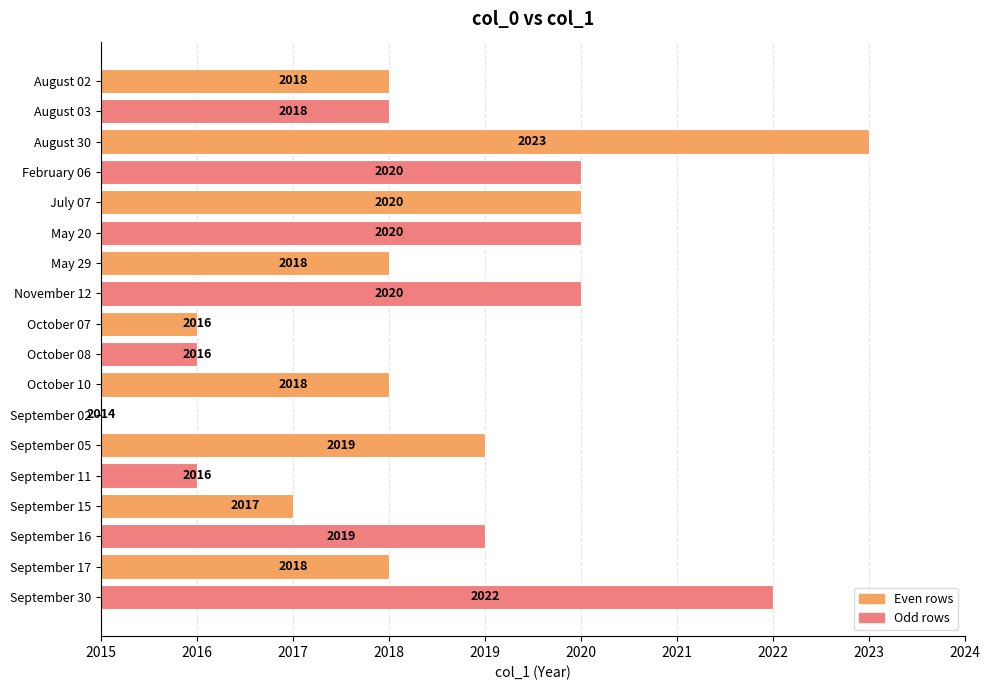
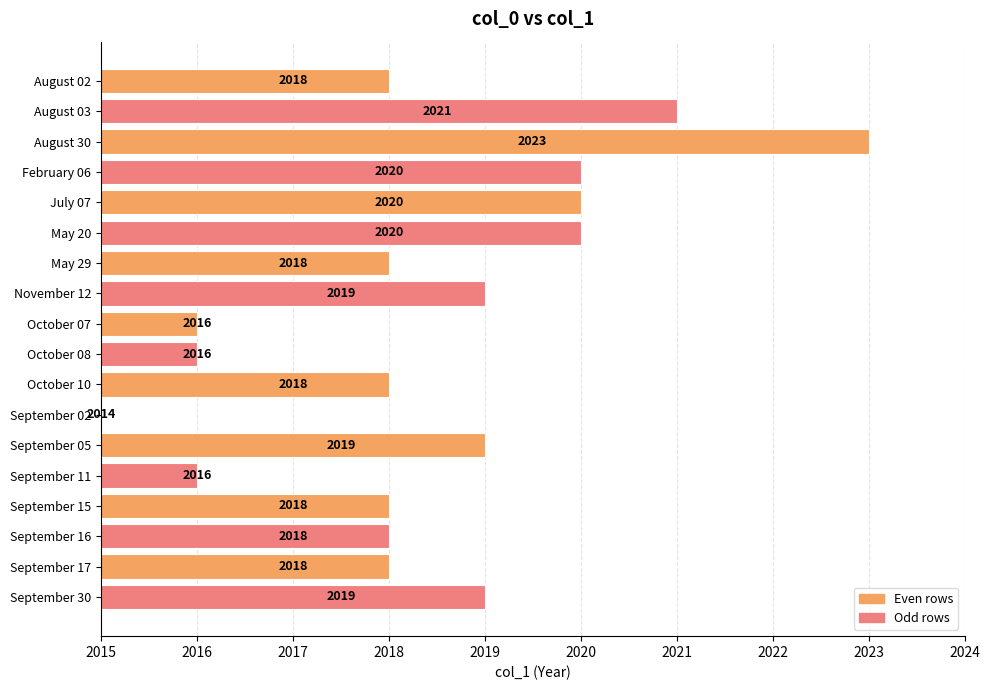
  {
    "August 02": 2018,
-   "August 03": 2018,
+   "August 03": 2021,
    "August 30": 2023,
    "February 06": 2020,
    "July 07": 2020,
    "May 20": 2020,
    "May 29": 2018,
-   "November 12": 2020,
+   "November 12": 2019,
    "October 07": 2016,
    "October 08": 2016,
    "October 10": 2018,
    "September 05": 2019,
    "September 11": 2016,
-   "September 15": 2017,
-   "September 16": 2019,
+   "September 15": 2018,
+   "September 16": 2018,
    "September 17": 2018,
-   "September 30": 2022
+   "September 30": 2019
  }
